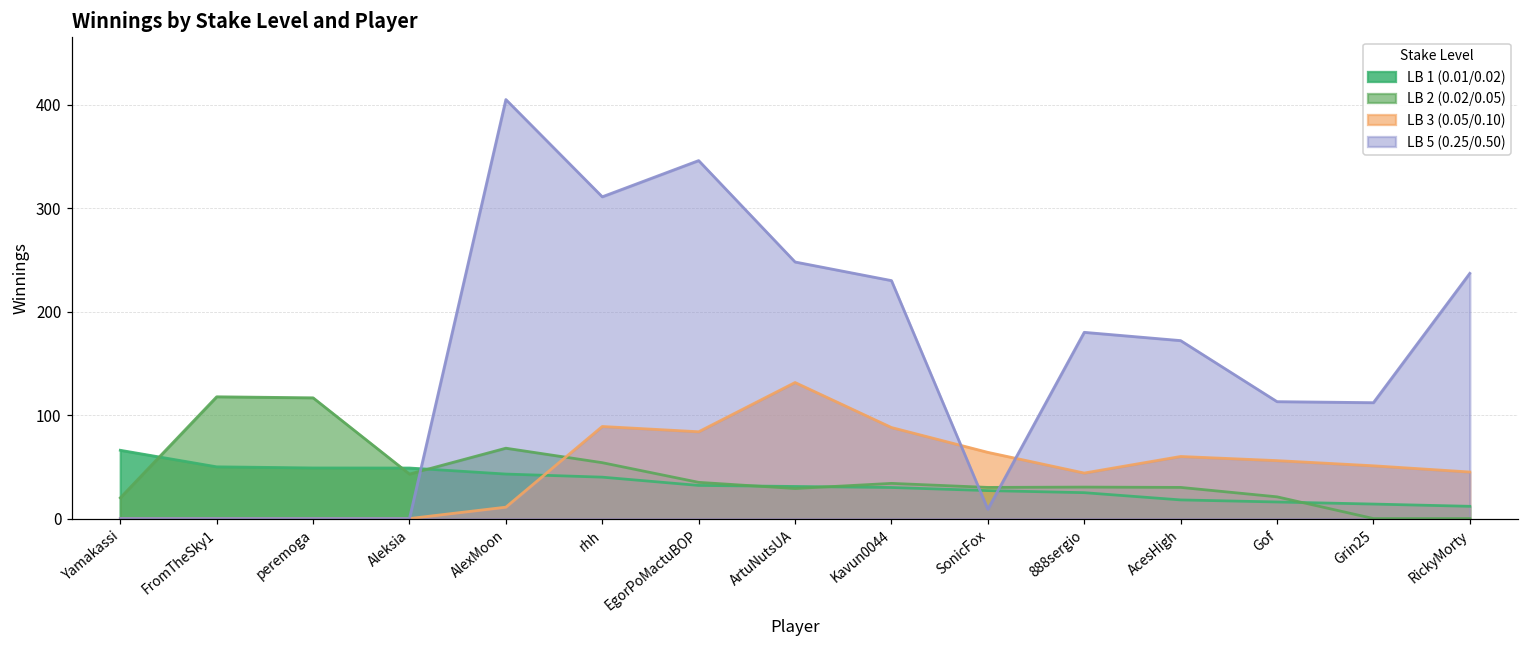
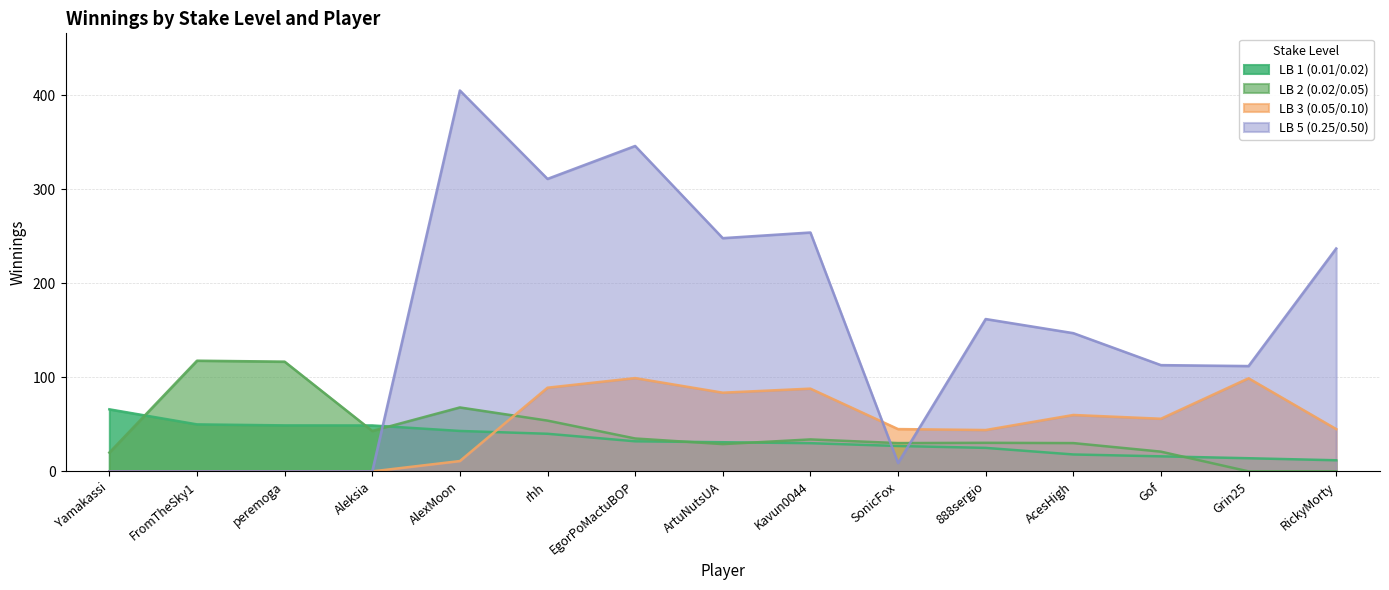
  {
    "LB 3 (0.05/0.10)": {
      "AlexMoon": 10,
      "rhh": 90,
-     "EgorPoMactuBOP": 80,
-     "ArtuNutsUA": 130,
+     "EgorPoMactuBOP": 100,
+     "ArtuNutsUA": 80,
      "Kavun0044": 90,
-     "SonicFox": 60,
+     "SonicFox": 50,
      "888sergio": 40,
      "AcesHigh": 60,
      "Gof": 60,
-     "Grin25": 50,
+     "Grin25": 100,
      "RickyMorty": 50
    },
    "LB 5 (0.25/0.50)": {
      "AlexMoon": 410,
      "rhh": 310,
      "EgorPoMactuBOP": 350,
      "ArtuNutsUA": 250,
-     "Kavun0044": 230,
+     "Kavun0044": 250,
      "SonicFox": 10,
-     "888sergio": 180,
-     "AcesHigh": 170,
+     "888sergio": 160,
+     "AcesHigh": 150,
      "Gof": 110,
      "Grin25": 110,
      "RickyMorty": 240
    }
  }
